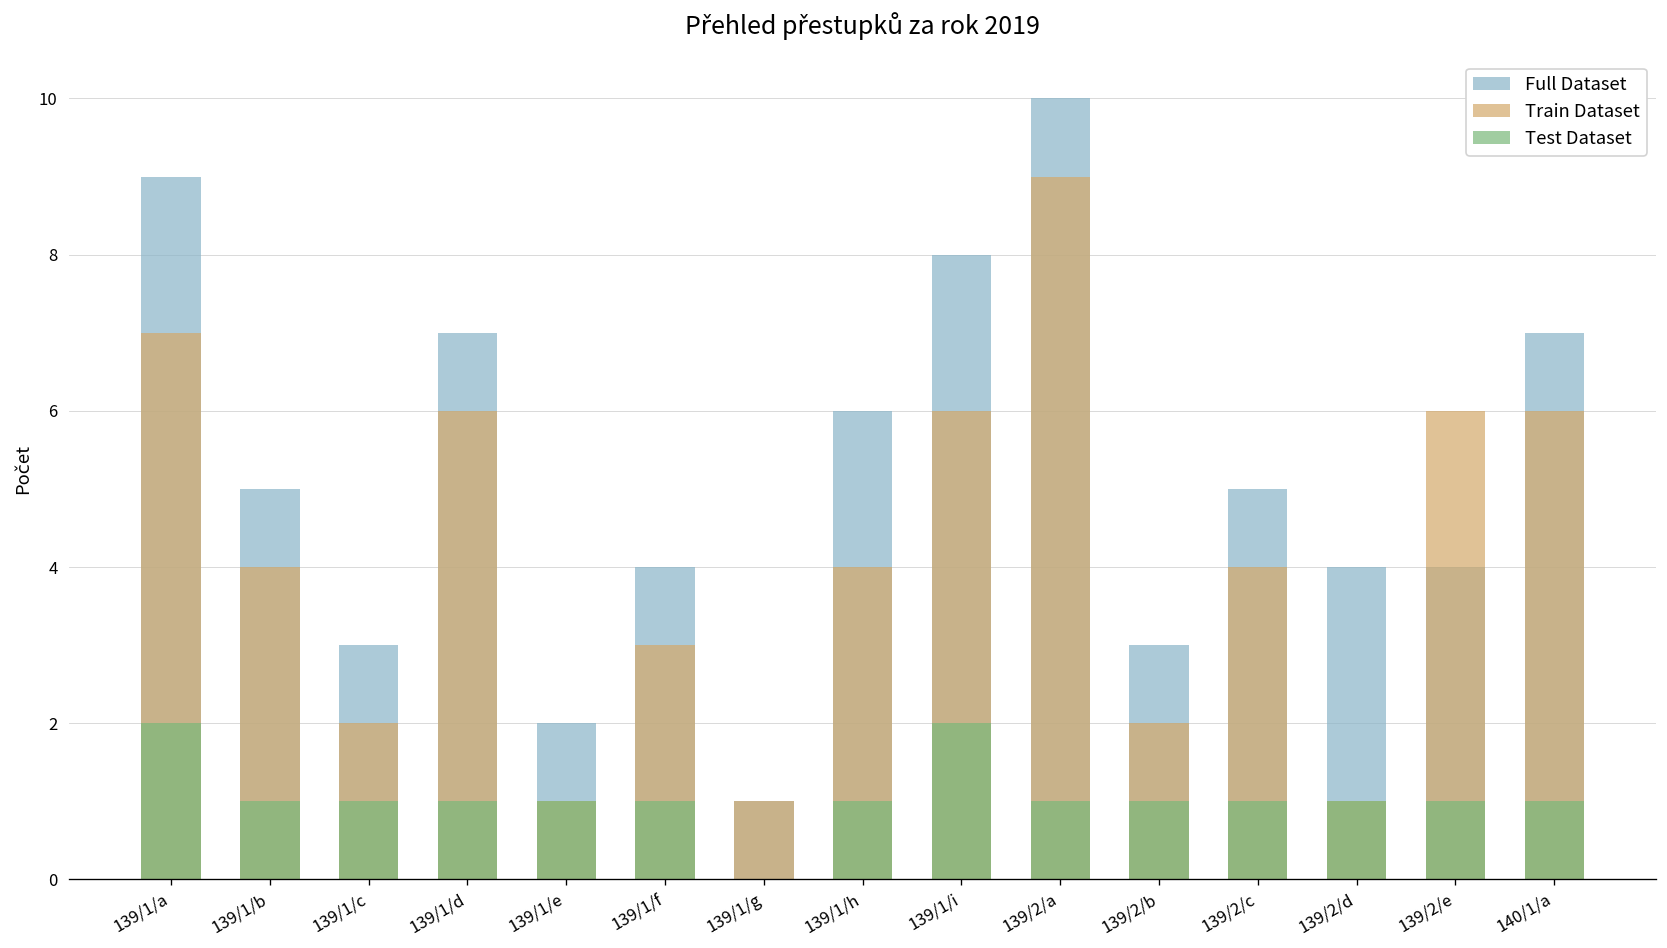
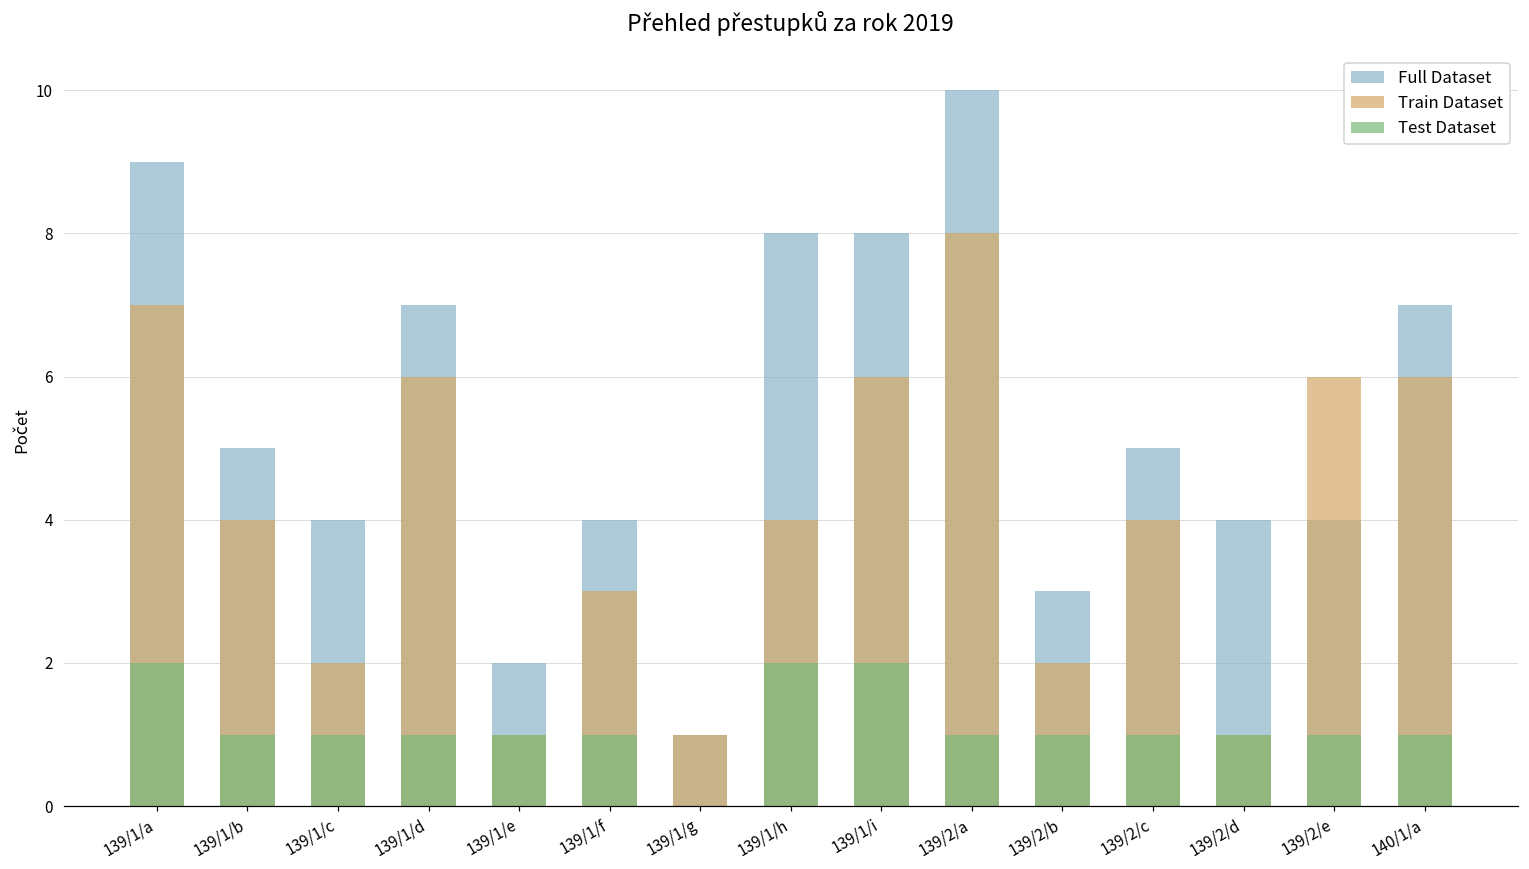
  {
    "Full Dataset": {
      "139/1/a": 9,
      "139/1/b": 5,
-     "139/1/c": 3,
+     "139/1/c": 4,
      "139/1/d": 7,
      "139/1/e": 2,
      "139/1/f": 4,
      "139/1/g": 1,
-     "139/1/h": 6,
+     "139/1/h": 8,
      "139/1/i": 8,
      "139/2/a": 10,
      "139/2/b": 3,
      "139/2/c": 5,
      "139/2/d": 4,
      "140/1/a": 7
    },
    "Train Dataset": {
      "139/1/g": 1,
-     "139/2/a": 9,
+     "139/2/a": 8,
      "139/2/e": 6
    },
    "Test Dataset": {
      "139/1/g": 0,
-     "139/1/h": 1
+     "139/1/h": 2
    }
  }
